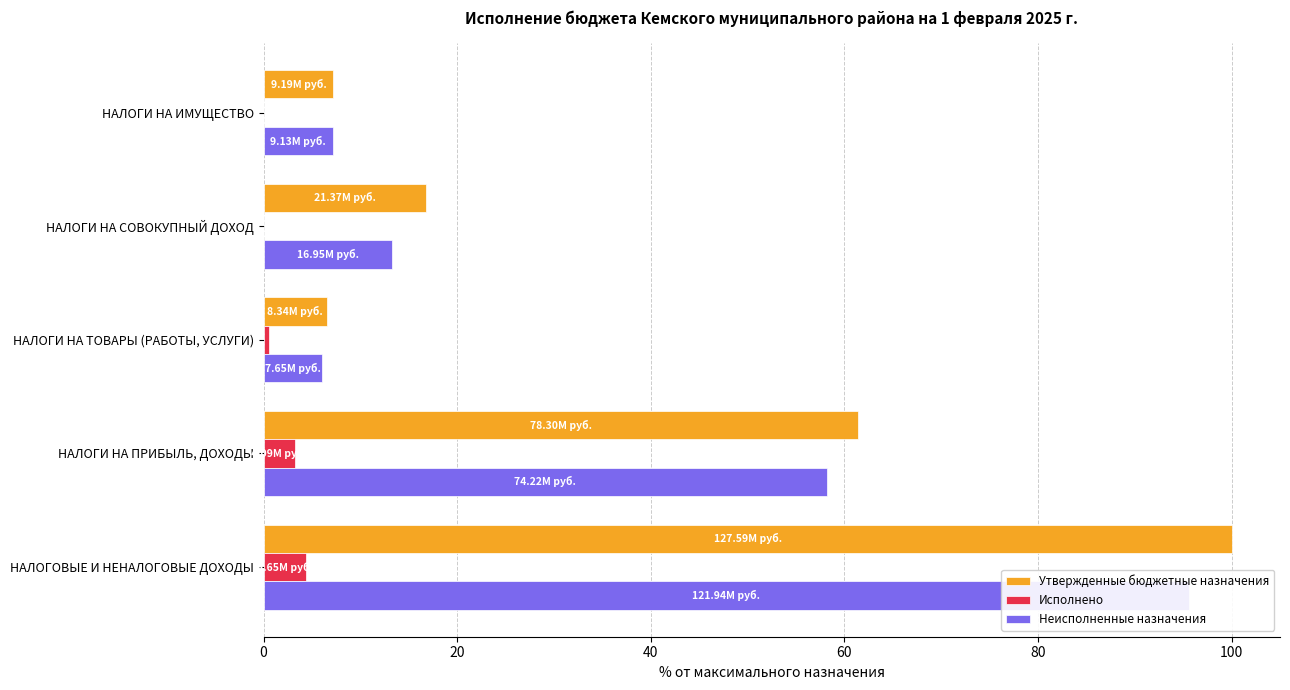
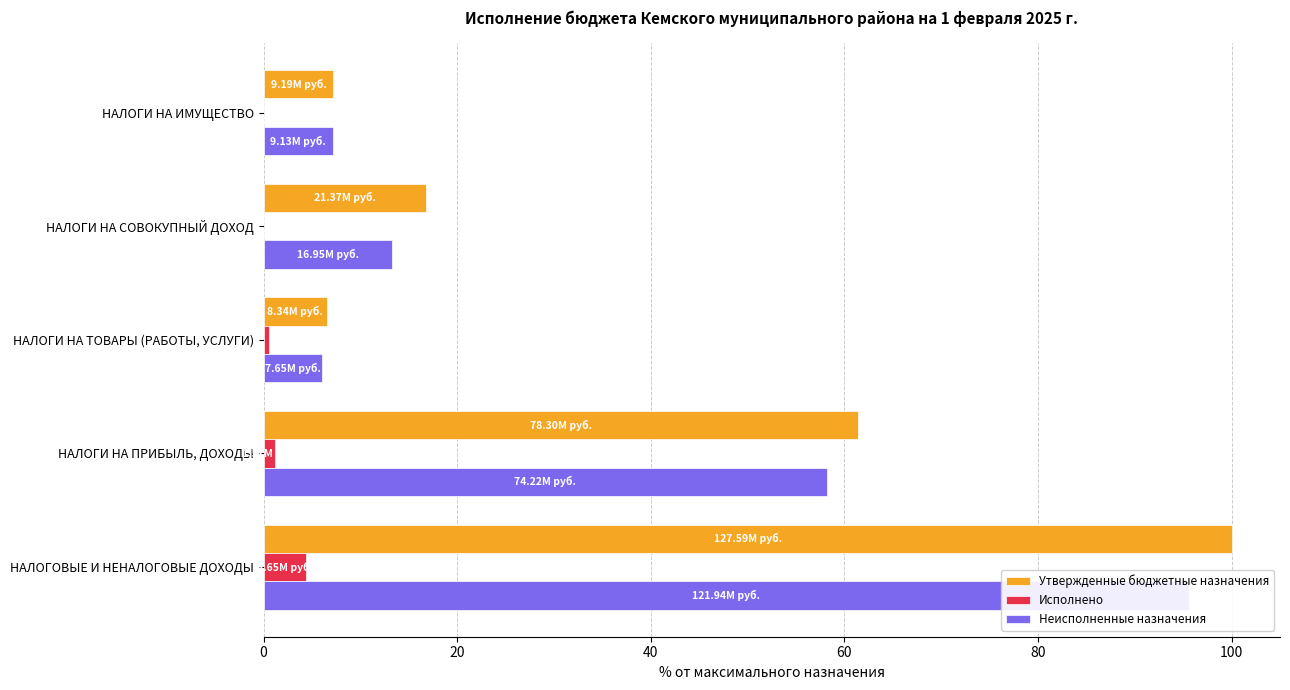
  {
    "Исполнено": {
      "НАЛОГИ НА СОВОКУПНЫЙ ДОХОД": 0,
      "НАЛОГИ НА ТОВАРЫ (РАБОТЫ, УСЛУГИ)": 1,
-     "НАЛОГИ НА ПРИБЫЛЬ, ДОХОДЫ": 3
+     "НАЛОГИ НА ПРИБЫЛЬ, ДОХОДЫ": 1
    }
  }
